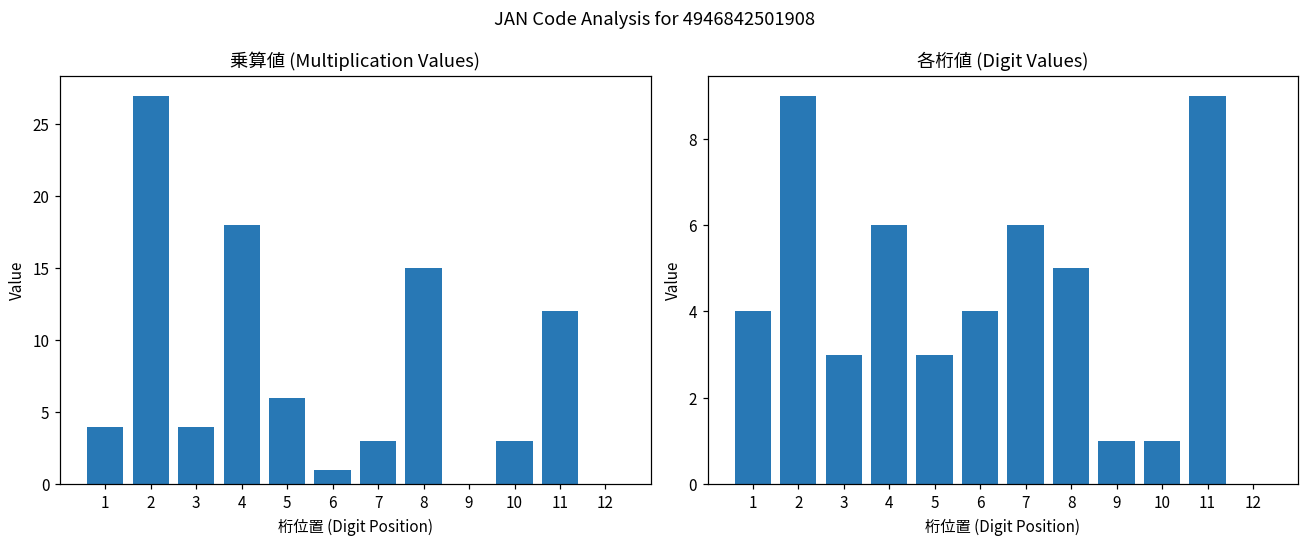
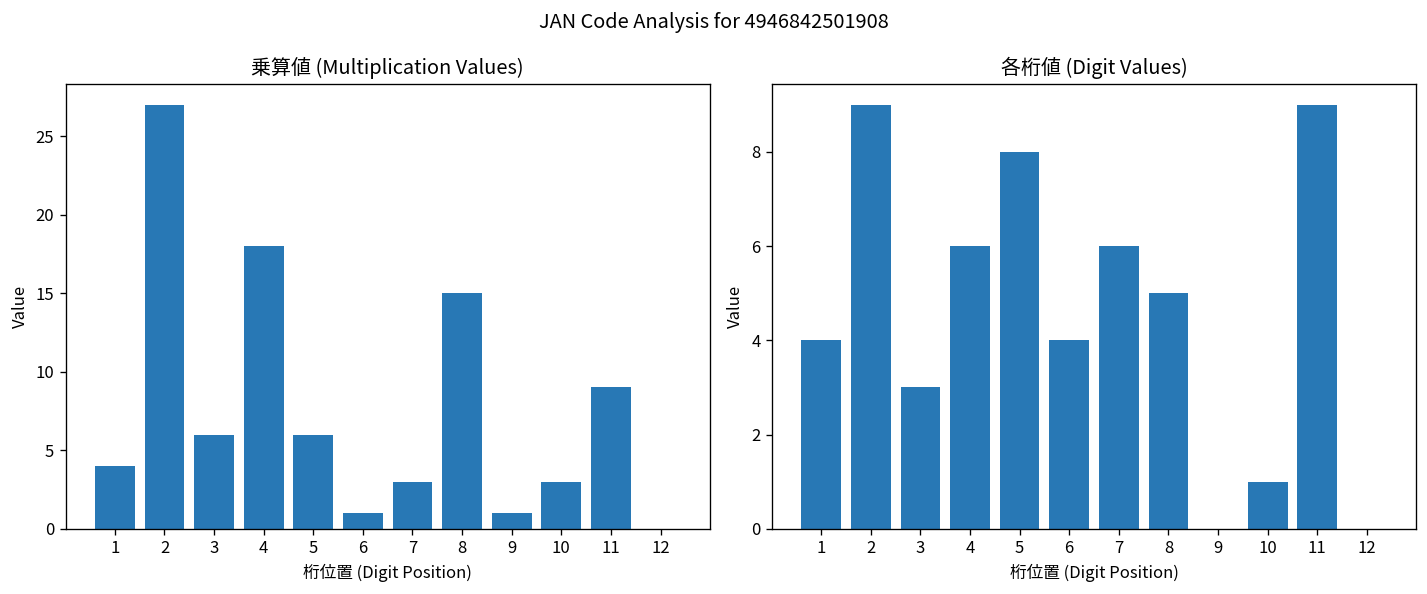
  {
    "乗算値 (Multiplication Values)": {
      "1": 4,
      "2": 27,
-     "3": 4,
+     "3": 6,
      "4": 18,
      "5": 6,
      "6": 1,
      "7": 3,
      "8": 15,
-     "9": 0,
+     "9": 1,
      "10": 3,
-     "11": 12,
+     "11": 9,
      "12": 0
    },
    "各桁値 (Digit Values)": {
      "1": 4,
      "2": 9,
      "3": 3,
      "4": 6,
-     "5": 3,
+     "5": 8,
      "6": 4,
      "7": 6,
      "8": 5,
-     "9": 1,
+     "9": 0,
      "10": 1,
      "11": 9,
      "12": 0
    }
  }
